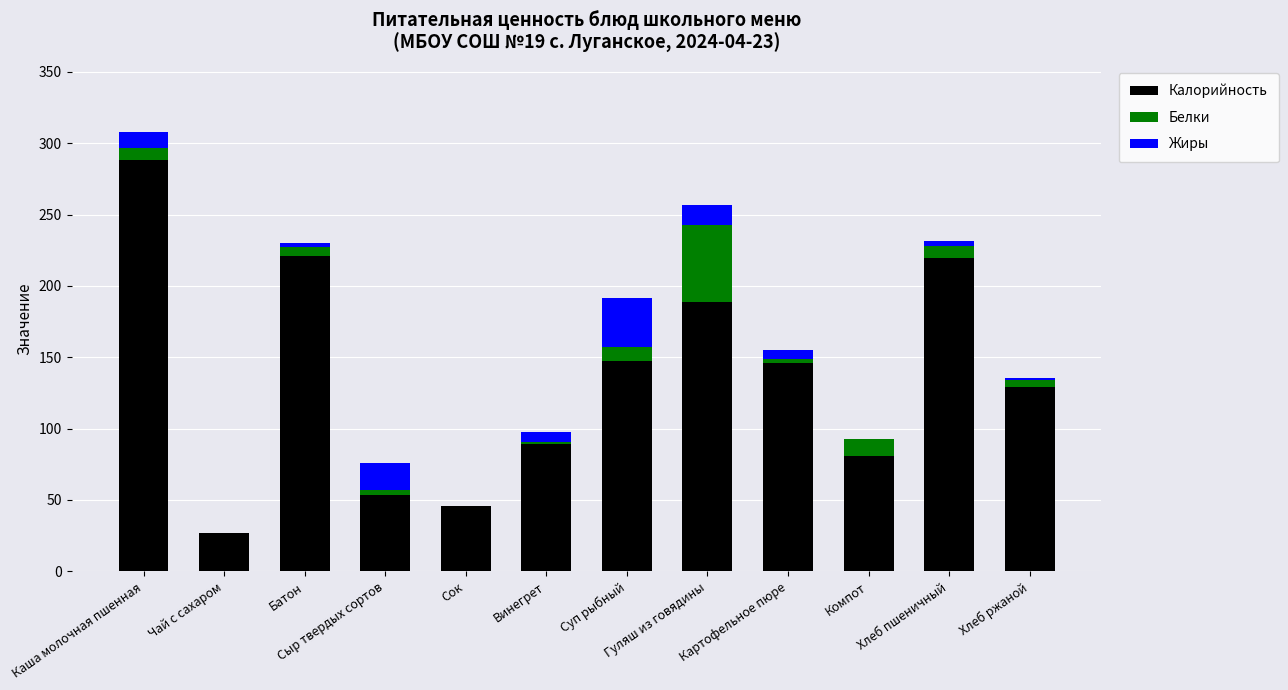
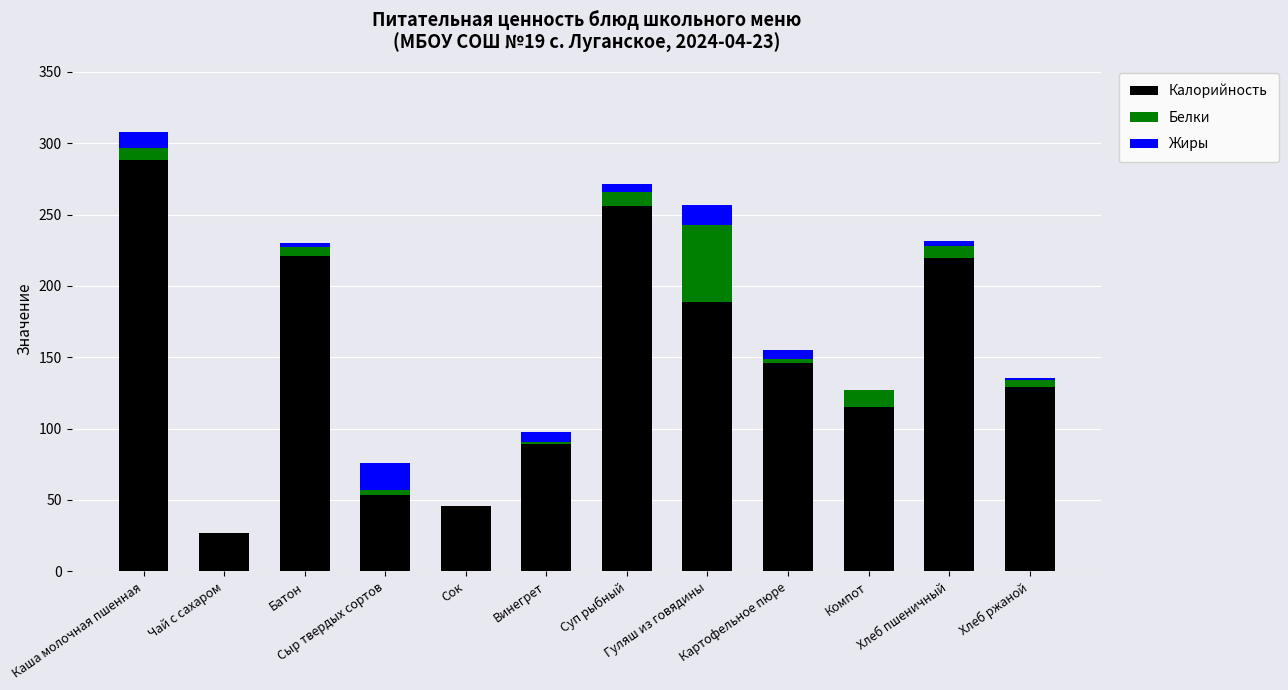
  {
    "Калорийность": {
      "Каша молочная пшенная": 288,
      "Чай с сахаром": 27,
      "Батон": 221,
      "Сыр твердых сортов": 54,
      "Сок": 46,
      "Винегрет": 90,
-     "Суп рыбный": 147,
+     "Суп рыбный": 256,
      "Гуляш из говядины": 189,
      "Картофельное пюре": 146,
-     "Компот": 81,
+     "Компот": 115,
      "Хлеб пшеничный": 219,
      "Хлеб ржаной": 130
    },
    "Белки": {
      "Каша молочная пшенная": 8,
      "Батон": 6,
      "Сыр твердых сортов": 4,
      "Сок": 0,
      "Суп рыбный": 10,
      "Гуляш из говядины": 54,
      "Картофельное пюре": 3,
      "Компот": 12,
      "Хлеб пшеничный": 9,
      "Хлеб ржаной": 4
    },
    "Жиры": {
      "Каша молочная пшенная": 12,
      "Чай с сахаром": 0,
      "Батон": 3,
      "Сыр твердых сортов": 19,
      "Сок": 0,
      "Винегрет": 7,
-     "Суп рыбный": 34,
+     "Суп рыбный": 5,
      "Гуляш из говядины": 14,
      "Картофельное пюре": 6,
      "Компот": 0,
      "Хлеб пшеничный": 4
    }
  }
